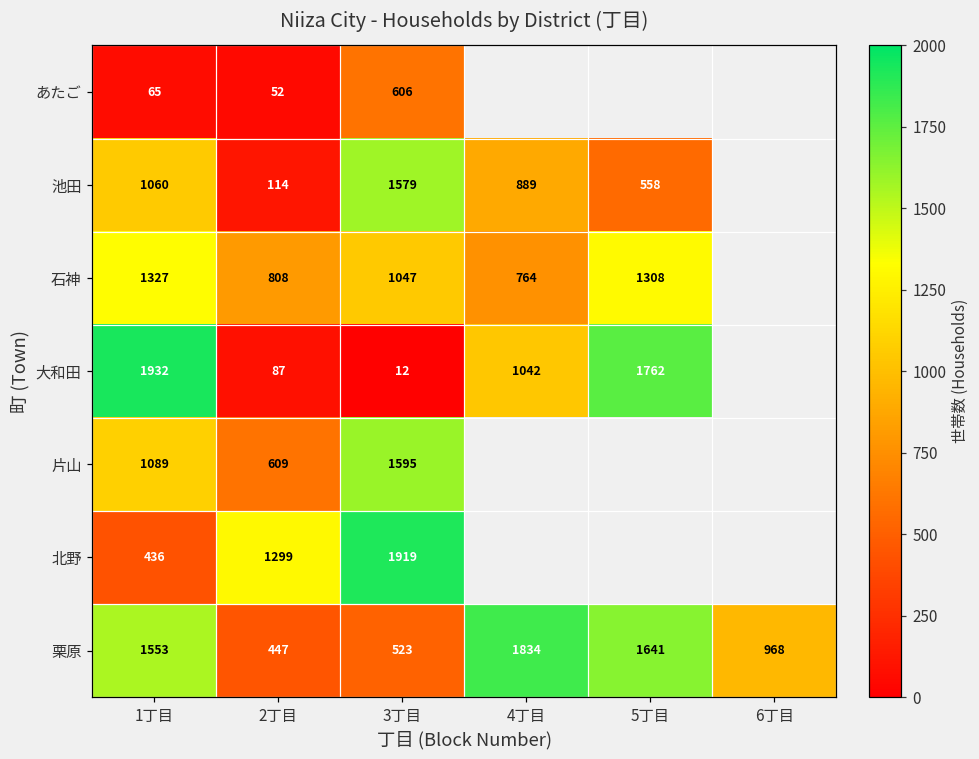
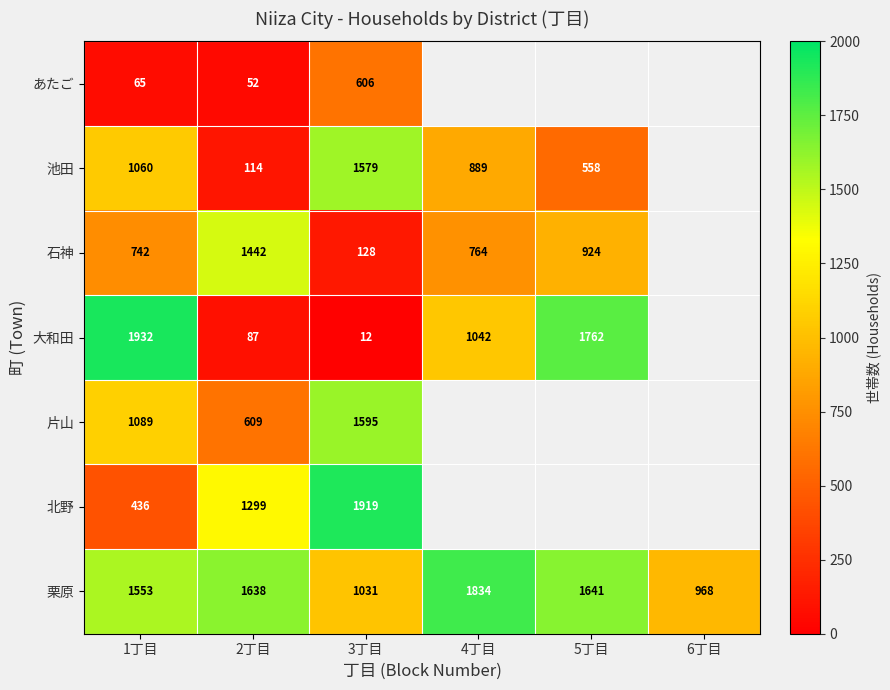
  {
    "あたご": {
      "1丁目": 65,
      "2丁目": 52,
      "3丁目": 606
    },
    "池田": {
      "1丁目": 1060,
      "2丁目": 114,
      "3丁目": 1579,
      "4丁目": 889,
      "5丁目": 558
    },
    "石神": {
-     "1丁目": 1327,
-     "2丁目": 808,
-     "3丁目": 1047,
+     "1丁目": 742,
+     "2丁目": 1442,
+     "3丁目": 128,
      "4丁目": 764,
-     "5丁目": 1308
+     "5丁目": 924
    },
    "大和田": {
      "1丁目": 1932,
      "2丁目": 87,
      "3丁目": 12,
      "4丁目": 1042,
      "5丁目": 1762
    },
    "片山": {
      "1丁目": 1089,
      "2丁目": 609,
      "3丁目": 1595
    },
    "北野": {
      "1丁目": 436,
      "2丁目": 1299,
      "3丁目": 1919
    },
    "栗原": {
      "1丁目": 1553,
-     "2丁目": 447,
-     "3丁目": 523,
+     "2丁目": 1638,
+     "3丁目": 1031,
      "4丁目": 1834,
      "5丁目": 1641,
      "6丁目": 968
    }
  }
